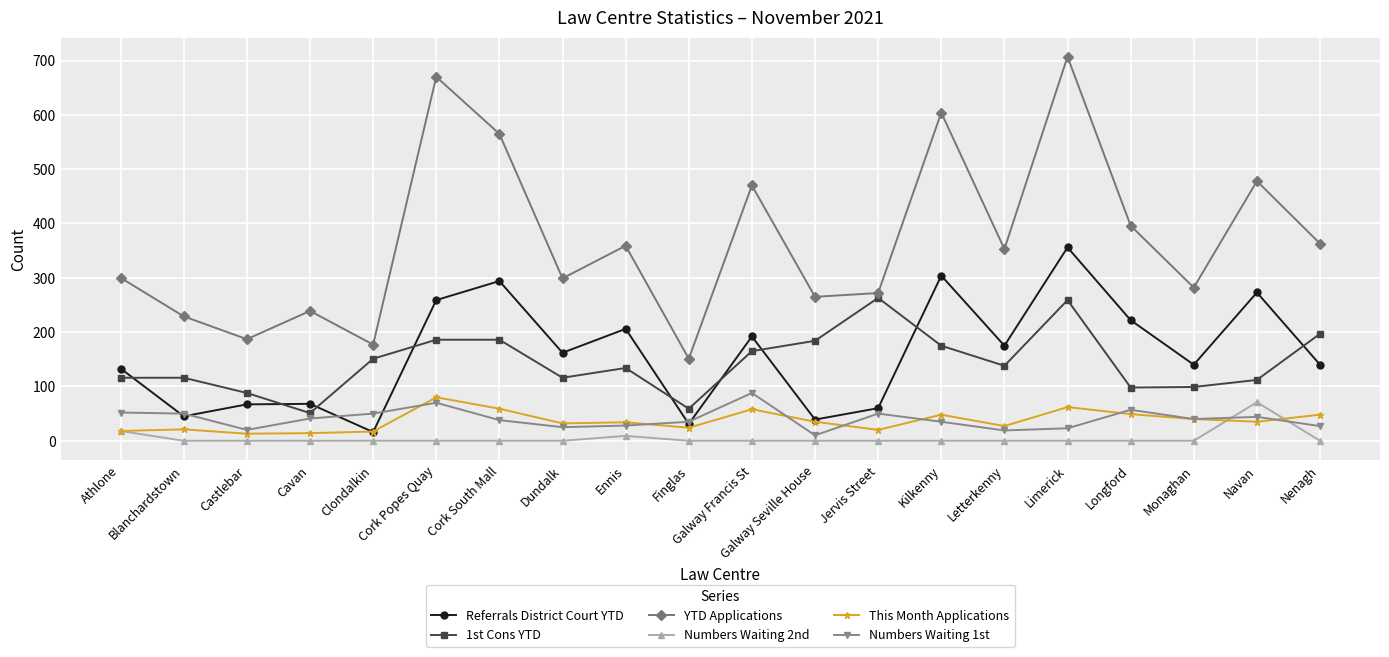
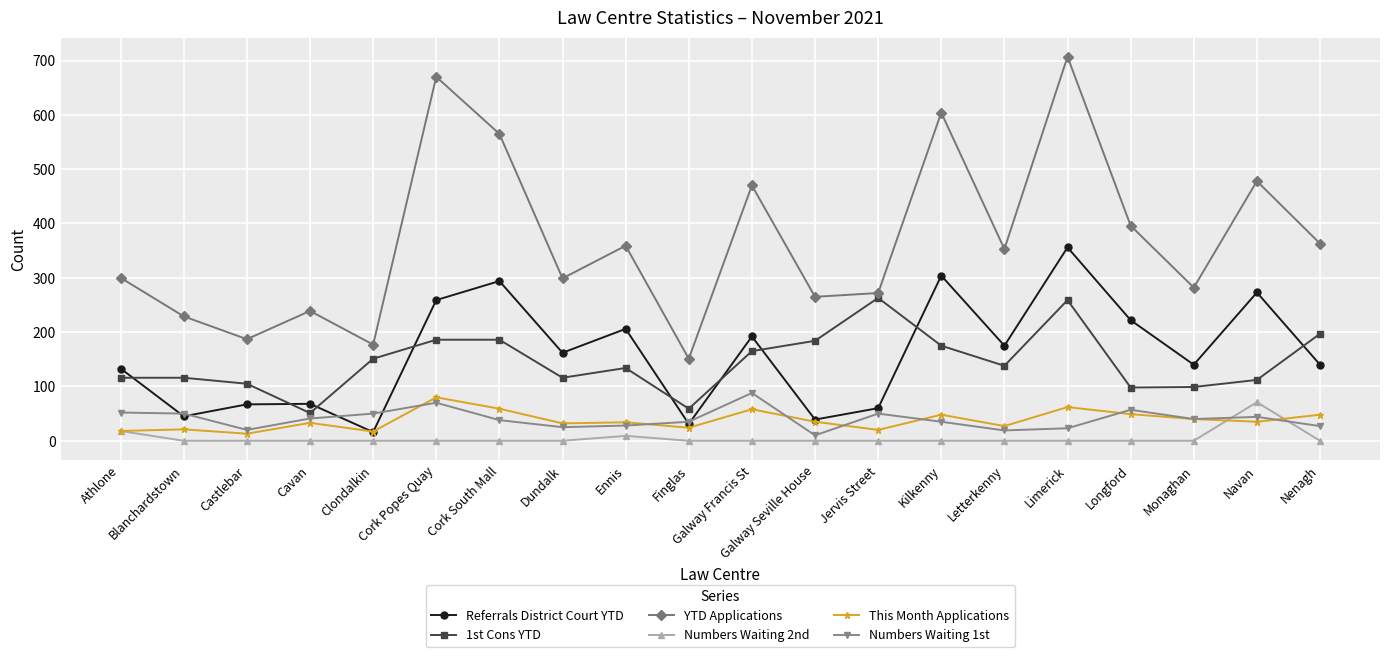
  {
    "Referrals District Court YTD": {
      "Athlone": 130,
      "Blanchardstown": 50,
      "Castlebar": 70,
      "Cavan": 70,
      "Cork Popes Quay": 260,
      "Cork South Mall": 290,
      "Dundalk": 160,
      "Ennis": 210,
      "Galway Francis St": 190,
      "Jervis Street": 60,
      "Kilkenny": 300,
      "Letterkenny": 180,
      "Limerick": 360,
      "Longford": 220,
      "Monaghan": 140,
      "Navan": 270,
      "Nenagh": 140
    },
    "1st Cons YTD": {
      "Athlone": 120,
      "Blanchardstown": 120,
-     "Castlebar": 90,
+     "Castlebar": 110,
      "Cavan": 50,
      "Clondalkin": 150,
      "Cork Popes Quay": 190,
      "Cork South Mall": 190,
      "Dundalk": 120,
      "Ennis": 130,
      "Finglas": 60,
      "Galway Francis St": 170,
      "Galway Seville House": 180,
      "Jervis Street": 260,
      "Kilkenny": 180,
      "Letterkenny": 140,
      "Limerick": 260,
      "Longford": 100,
      "Monaghan": 100,
      "Navan": 110,
      "Nenagh": 200
    },
    "This Month Applications": {
      "Blanchardstown": 20,
      "Castlebar": 10,
-     "Cavan": 10,
+     "Cavan": 30,
      "Cork Popes Quay": 80,
      "Cork South Mall": 60,
      "Dundalk": 30,
      "Ennis": 30,
      "Finglas": 20,
      "Galway Francis St": 60,
      "Jervis Street": 20,
      "Kilkenny": 50,
      "Letterkenny": 30,
      "Limerick": 60,
      "Longford": 50,
      "Navan": 40,
      "Nenagh": 50
    }
  }
